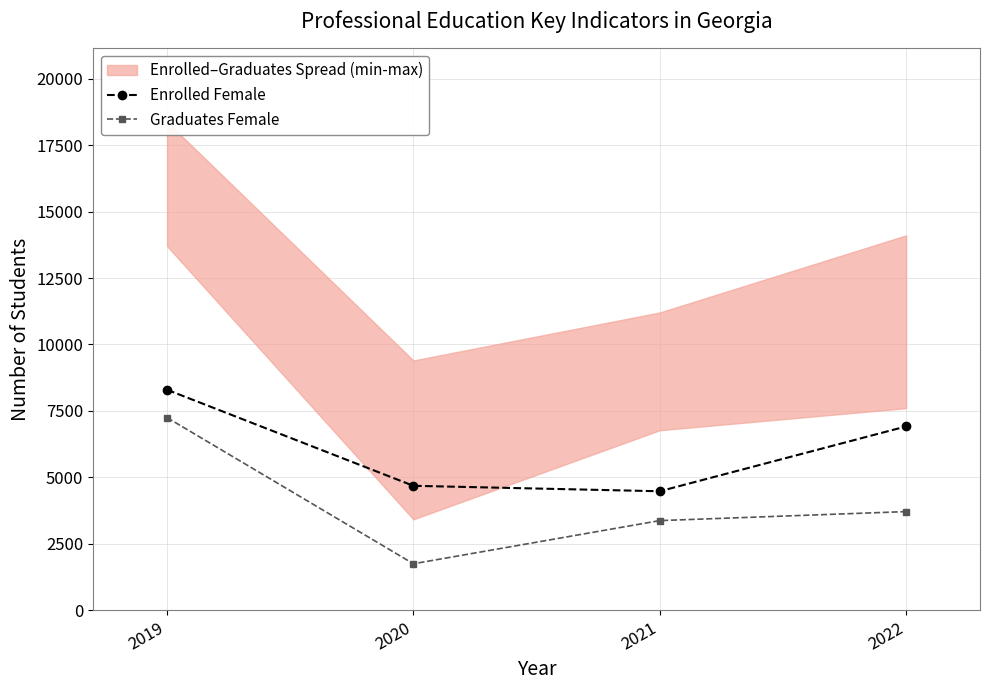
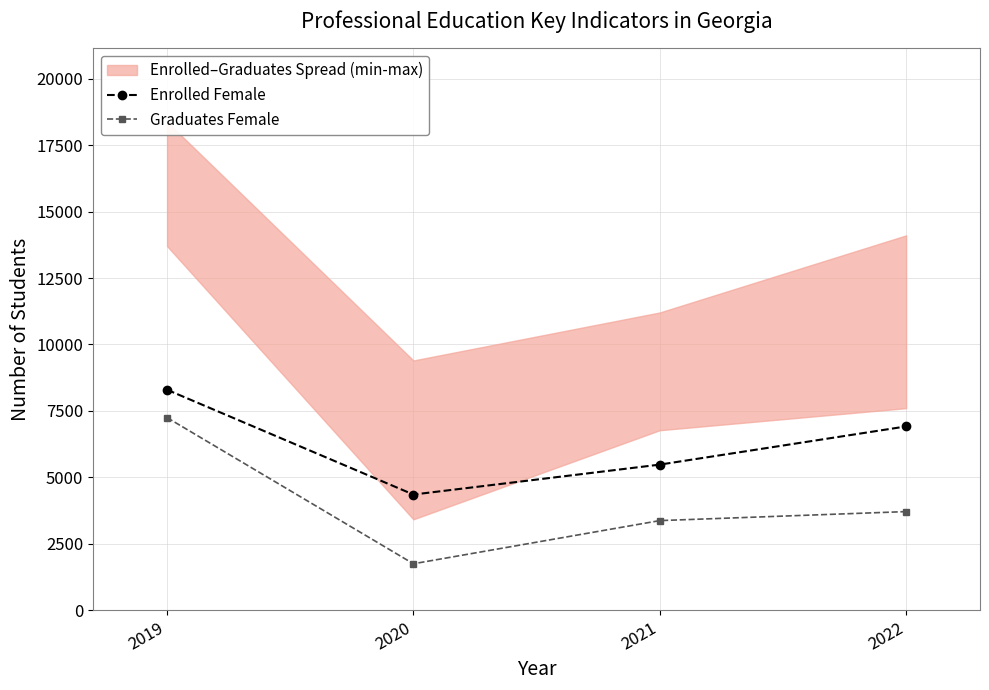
  {
    "Enrolled Female": {
      "2019": 8300,
-     "2020": 4700,
-     "2021": 4500,
+     "2020": 4400,
+     "2021": 5500,
      "2022": 6900
    },
    "Graduates Female": {
      "2019": 7200,
      "2020": 1800,
      "2021": 3400,
      "2022": 3700
    }
  }
